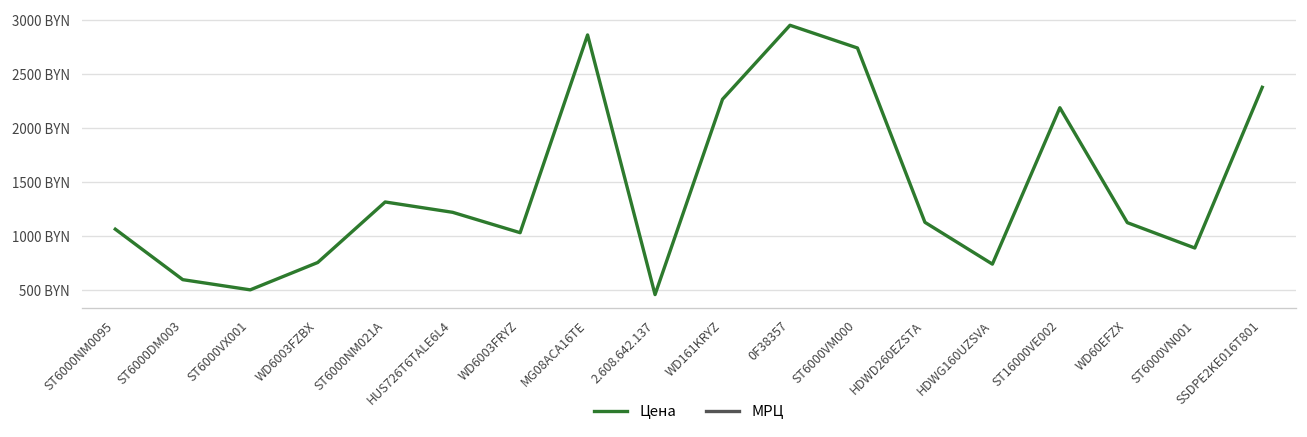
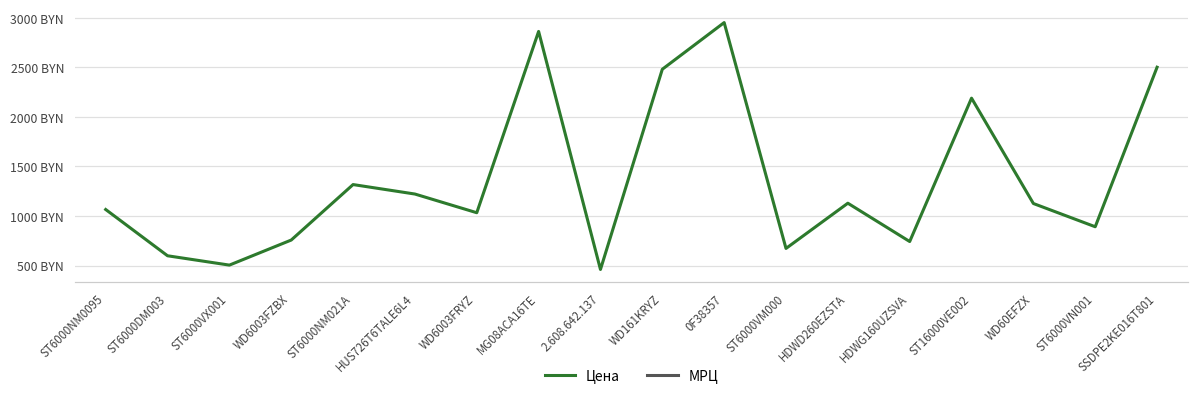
  {
    "Цена": {
      "ST6000NM0095": "1100 BYN",
      "ST6000DM003": "600 BYN",
      "ST6000VX001": "500 BYN",
      "WD6003FZBX": "800 BYN",
      "ST6000NM021A": "1300 BYN",
      "HUS726T6TALE6L4": "1200 BYN",
      "WD6003FRYZ": "1000 BYN",
      "MG08ACA16TE": "2900 BYN",
      "2.608.642.137": "500 BYN",
-     "WD161KRYZ": "2300 BYN",
+     "WD161KRYZ": "2500 BYN",
      "0F38357": "3000 BYN",
-     "ST6000VM000": "2700 BYN",
+     "ST6000VM000": "700 BYN",
      "HDWD260EZSTA": "1100 BYN",
      "HDWG160UZSVA": "700 BYN",
      "ST16000VE002": "2200 BYN",
      "WD60EFZX": "1100 BYN",
      "ST6000VN001": "900 BYN",
-     "SSDPE2KE016T801": "2400 BYN"
+     "SSDPE2KE016T801": "2500 BYN"
    },
    "МРЦ": {
      "ST6000DM003": "700 BYN",
      "WD6003FZBX": "1100 BYN",
      "HDWG160UZSVA": "500 BYN"
    }
  }
